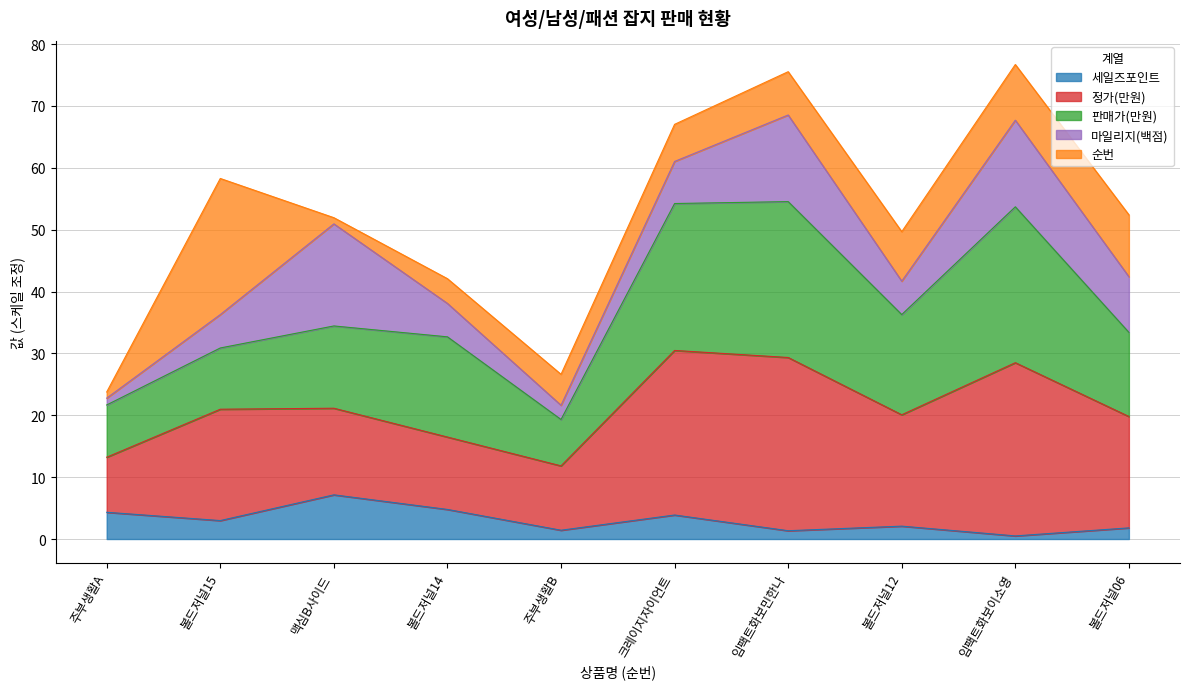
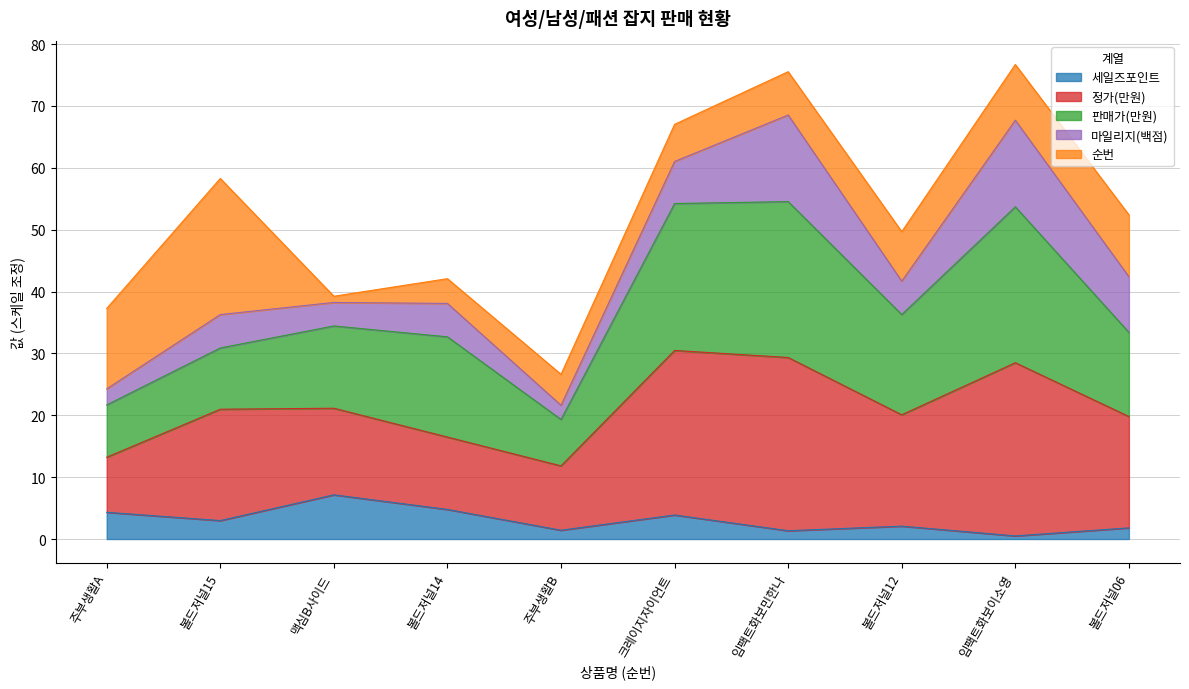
  {
    "세일즈포인트": {
      "주부생활A": 4,
      "볼드저널15": 3,
      "맥심B사이드": 7,
      "볼드저널14": 5,
      "주부생활B": 1,
      "크레이지자이언트": 4,
      "임팩트화보민한나": 1,
      "볼드저널12": 2,
      "임팩트화보이소영": 1,
      "볼드저널06": 2
    },
    "정가(만원)": {
      "주부생활A": 9,
      "볼드저널15": 18,
      "맥심B사이드": 14,
      "볼드저널14": 12,
      "주부생활B": 10,
      "크레이지자이언트": 27,
      "임팩트화보민한나": 28,
      "볼드저널12": 18,
      "임팩트화보이소영": 28,
      "볼드저널06": 18
    },
    "판매가(만원)": {
      "주부생활A": 8,
      "볼드저널15": 10,
      "맥심B사이드": 13,
      "볼드저널14": 16,
      "주부생활B": 8,
      "크레이지자이언트": 24,
      "임팩트화보민한나": 25,
      "볼드저널12": 16,
      "임팩트화보이소영": 25,
      "볼드저널06": 14
    },
    "마일리지(백점)": {
-     "주부생활A": 1,
+     "주부생활A": 3,
      "볼드저널15": 5,
-     "맥심B사이드": 17,
+     "맥심B사이드": 4,
      "볼드저널14": 5,
      "주부생활B": 2,
      "크레이지자이언트": 7,
      "임팩트화보민한나": 14,
      "볼드저널12": 5,
      "임팩트화보이소영": 14,
      "볼드저널06": 9
    },
    "순번": {
-     "주부생활A": 1,
+     "주부생활A": 13,
      "볼드저널15": 22,
      "맥심B사이드": 1,
      "볼드저널14": 4,
      "주부생활B": 5,
      "크레이지자이언트": 6,
      "임팩트화보민한나": 7,
      "볼드저널12": 8,
      "임팩트화보이소영": 9,
      "볼드저널06": 10
    }
  }
